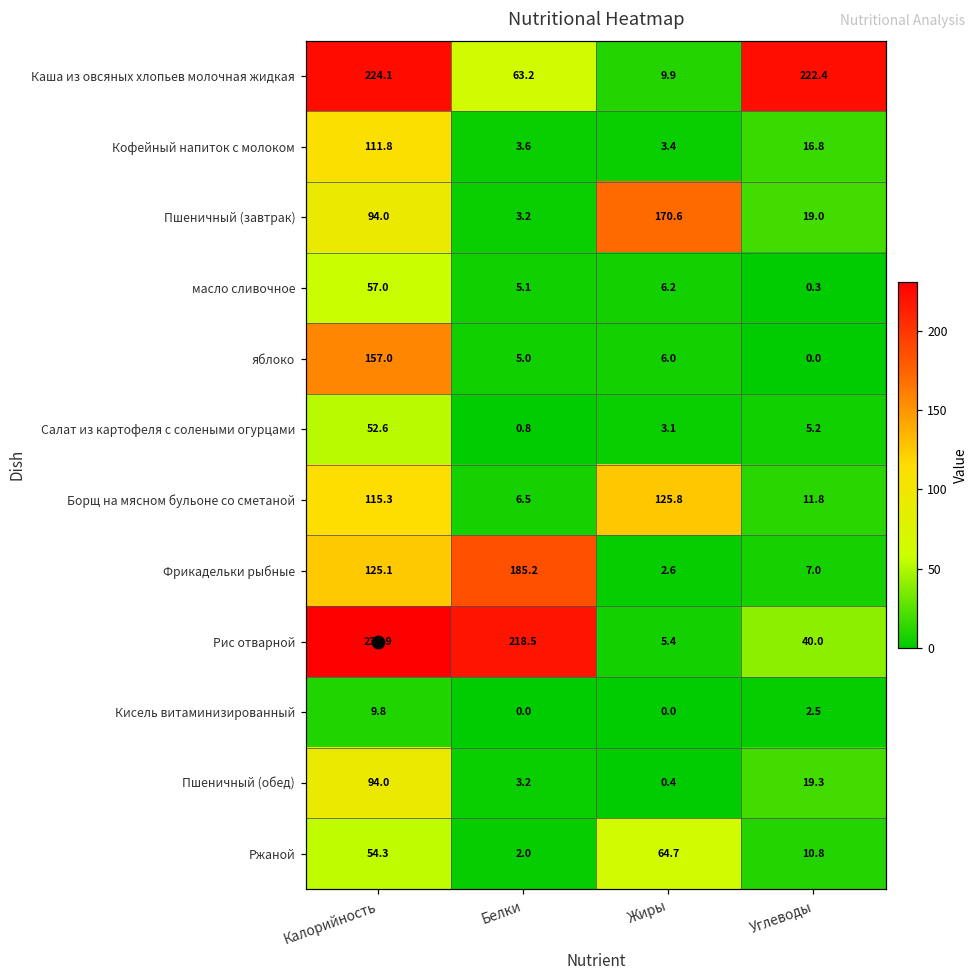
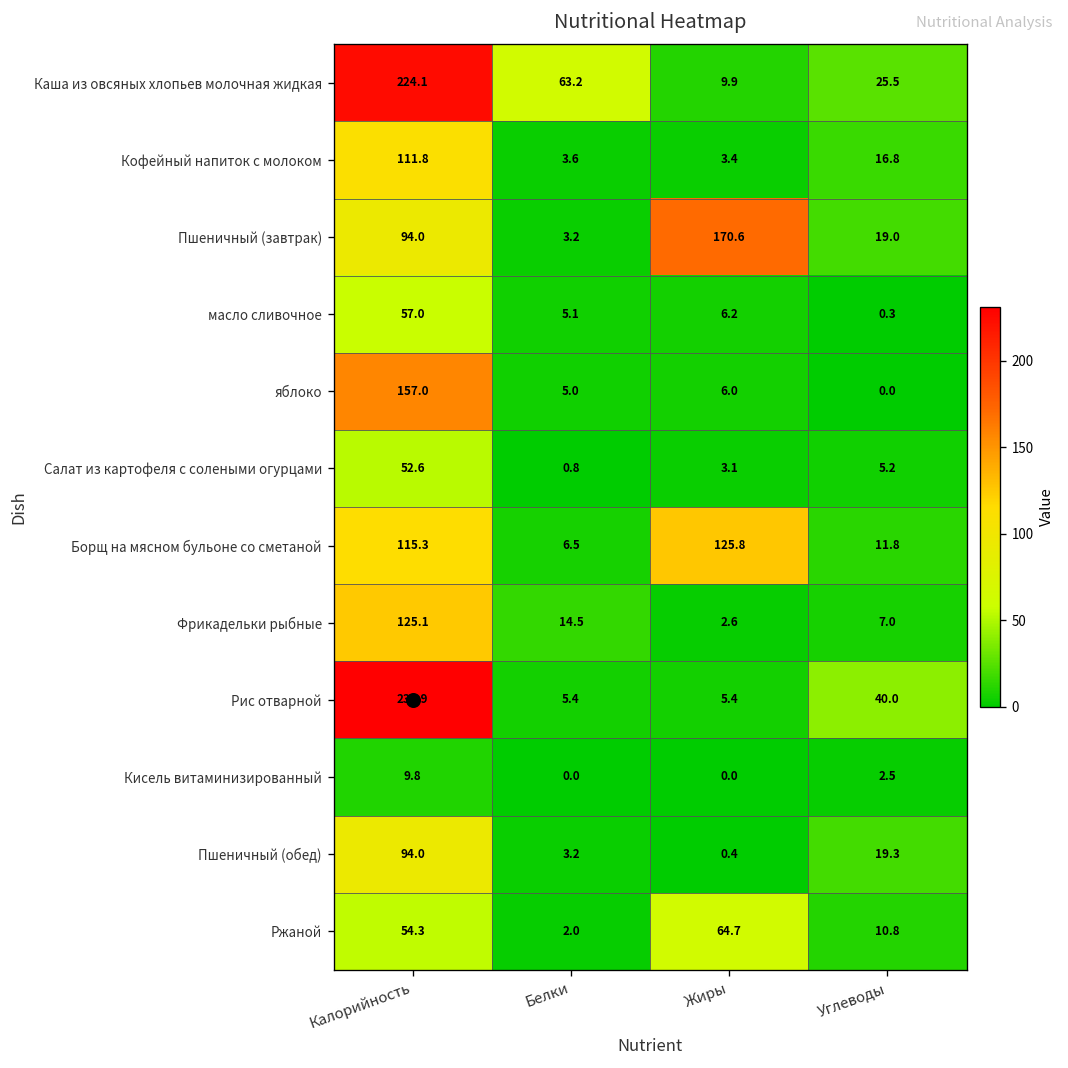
  {
    "Каша из овсяных хлопьев молочная жидкая": {
      "Калорийность": 224.1,
      "Белки": 63.2,
      "Жиры": 9.9,
-     "Углеводы": 222.4
+     "Углеводы": 25.5
    },
    "Кофейный напиток с молоком": {
      "Калорийность": 111.8,
      "Белки": 3.6,
      "Жиры": 3.4,
      "Углеводы": 16.8
    },
    "Пшеничный (завтрак)": {
      "Калорийность": 94.0,
      "Белки": 3.2,
      "Жиры": 170.6,
      "Углеводы": 19.0
    },
    "масло сливочное": {
      "Калорийность": 57.0,
      "Белки": 5.1,
      "Жиры": 6.2,
      "Углеводы": 0.3
    },
    "яблоко": {
      "Калорийность": 157.0,
      "Белки": 5.0,
      "Жиры": 6.0,
      "Углеводы": 0.0
    },
    "Салат из картофеля с солеными огурцами": {
      "Калорийность": 52.6,
      "Белки": 0.8,
      "Жиры": 3.1,
      "Углеводы": 5.2
    },
    "Борщ на мясном бульоне со сметаной": {
      "Калорийность": 115.3,
      "Белки": 6.5,
      "Жиры": 125.8,
      "Углеводы": 11.8
    },
    "Фрикадельки рыбные": {
      "Калорийность": 125.1,
-     "Белки": 185.2,
+     "Белки": 14.5,
      "Жиры": 2.6,
      "Углеводы": 7.0
    },
    "Рис отварной": {
-     "Белки": 218.5,
+     "Белки": 5.4,
      "Жиры": 5.4,
      "Углеводы": 40.0
    },
    "Кисель витаминизированный": {
      "Калорийность": 9.8,
      "Белки": 0.0,
      "Жиры": 0.0,
      "Углеводы": 2.5
    },
    "Пшеничный (обед)": {
      "Калорийность": 94.0,
      "Белки": 3.2,
      "Жиры": 0.4,
      "Углеводы": 19.3
    },
    "Ржаной": {
      "Калорийность": 54.3,
      "Белки": 2.0,
      "Жиры": 64.7,
      "Углеводы": 10.8
    }
  }
